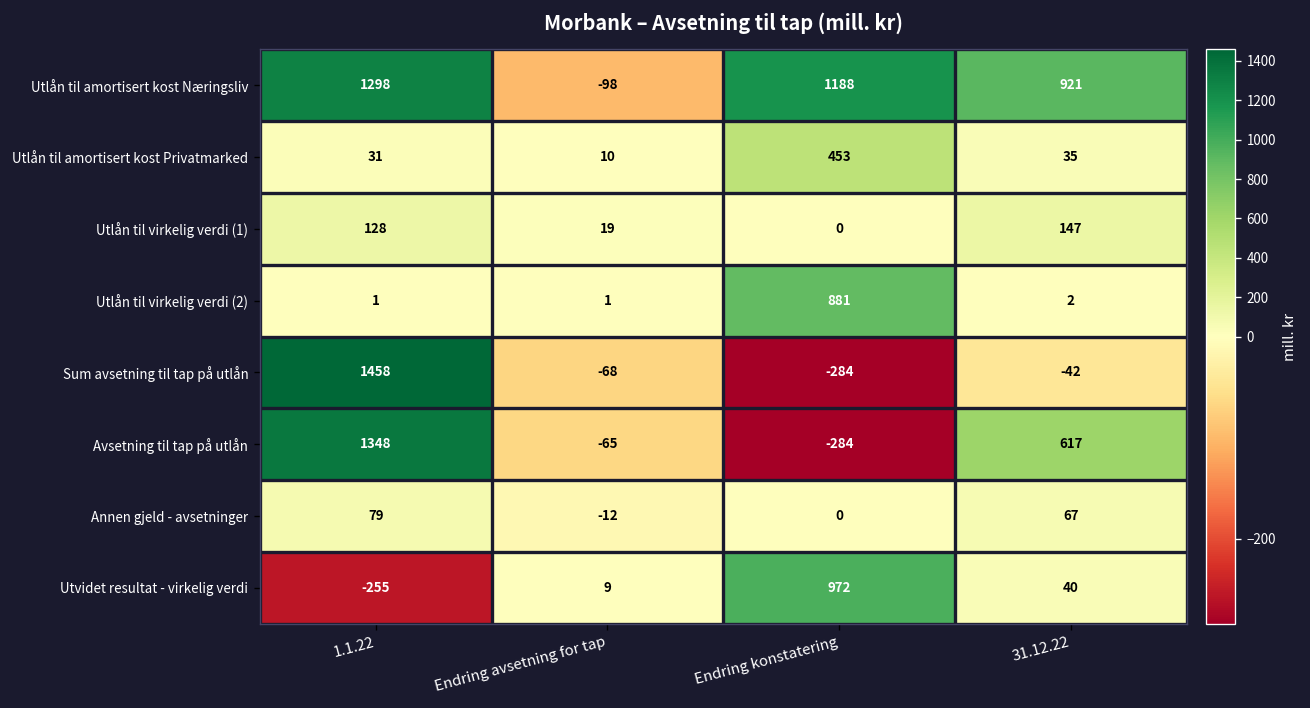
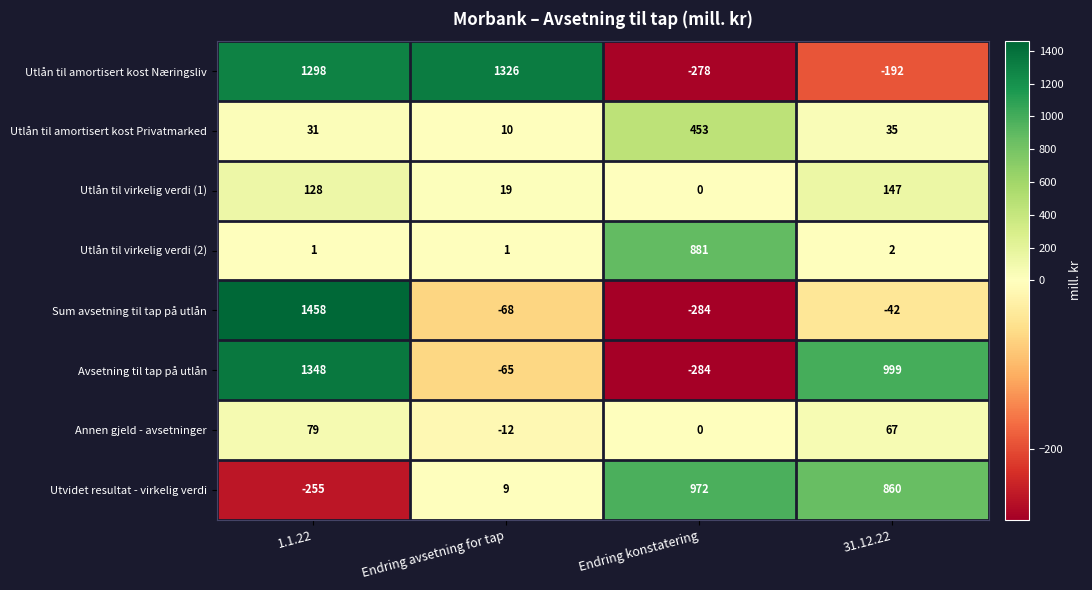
  {
    "Utlån til amortisert kost Næringsliv": {
      "1.1.22": 1298,
-     "Endring avsetning for tap": -98,
-     "Endring konstatering": 1188,
-     "31.12.22": 921
+     "Endring avsetning for tap": 1326,
+     "Endring konstatering": -278,
+     "31.12.22": -192
    },
    "Utlån til amortisert kost Privatmarked": {
      "1.1.22": 31,
      "Endring avsetning for tap": 10,
      "Endring konstatering": 453,
      "31.12.22": 35
    },
    "Utlån til virkelig verdi (1)": {
      "1.1.22": 128,
      "Endring avsetning for tap": 19,
      "Endring konstatering": 0,
      "31.12.22": 147
    },
    "Utlån til virkelig verdi (2)": {
      "1.1.22": 1,
      "Endring avsetning for tap": 1,
      "Endring konstatering": 881,
      "31.12.22": 2
    },
    "Sum avsetning til tap på utlån": {
      "1.1.22": 1458,
      "Endring avsetning for tap": -68,
      "Endring konstatering": -284,
      "31.12.22": -42
    },
    "Avsetning til tap på utlån": {
      "1.1.22": 1348,
      "Endring avsetning for tap": -65,
      "Endring konstatering": -284,
-     "31.12.22": 617
+     "31.12.22": 999
    },
    "Annen gjeld - avsetninger": {
      "1.1.22": 79,
      "Endring avsetning for tap": -12,
      "Endring konstatering": 0,
      "31.12.22": 67
    },
    "Utvidet resultat - virkelig verdi": {
      "1.1.22": -255,
      "Endring avsetning for tap": 9,
      "Endring konstatering": 972,
-     "31.12.22": 40
+     "31.12.22": 860
    }
  }
